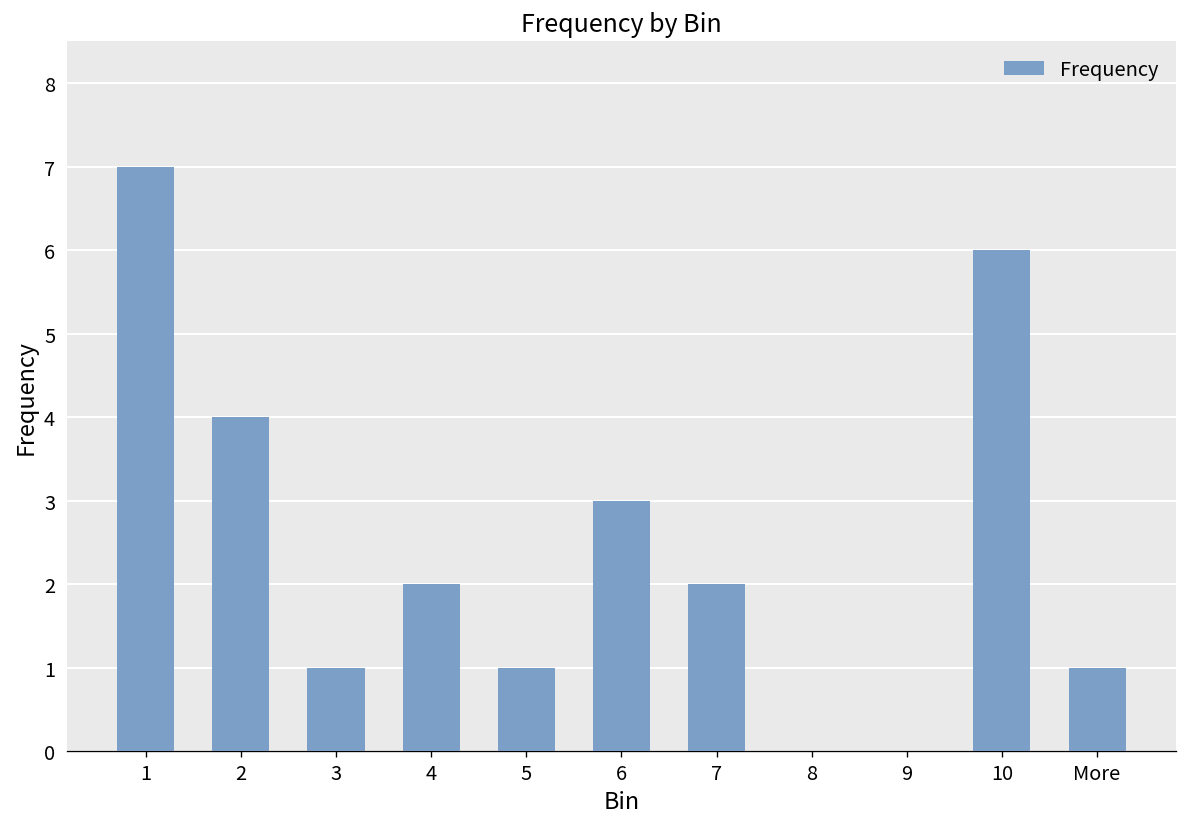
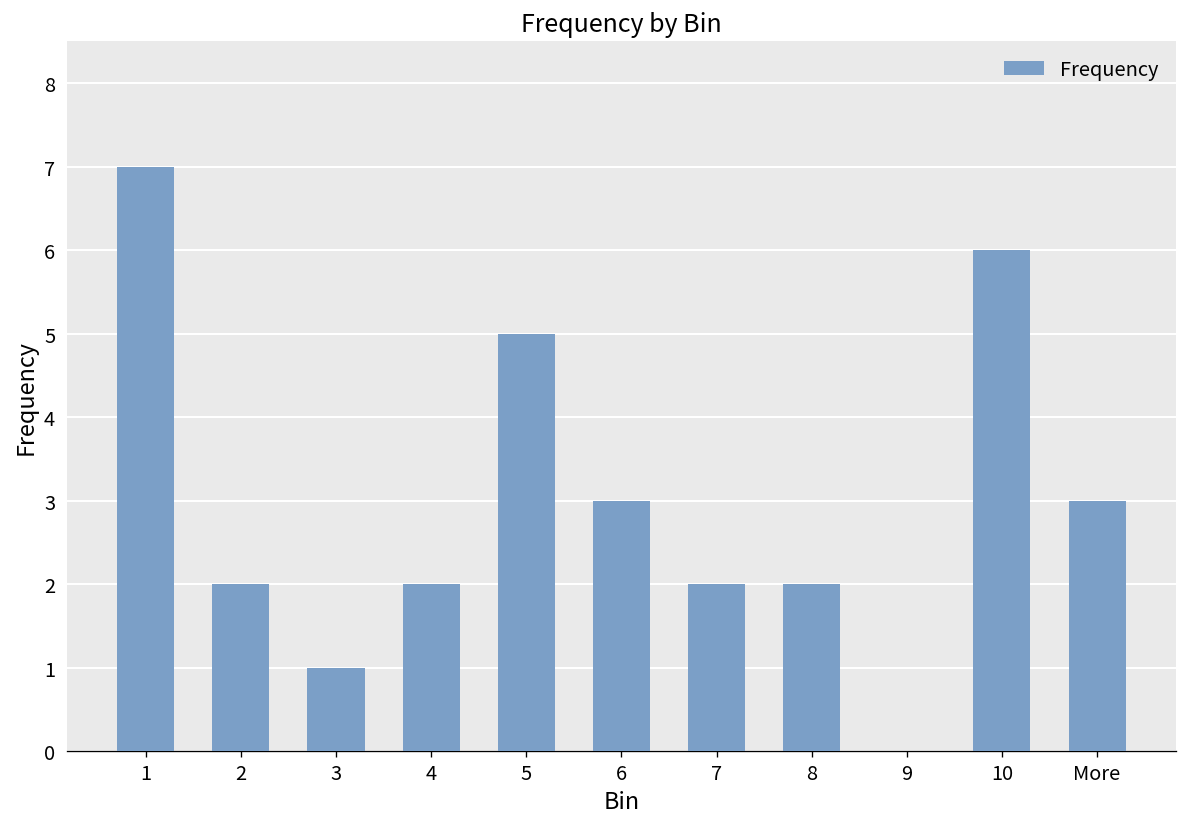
  {
    "1": 7,
-   "2": 4,
+   "2": 2,
    "3": 1,
    "4": 2,
-   "5": 1,
+   "5": 5,
    "6": 3,
    "7": 2,
-   "8": 0,
+   "8": 2,
    "9": 0,
    "10": 6,
-   "More": 1
+   "More": 3
  }
